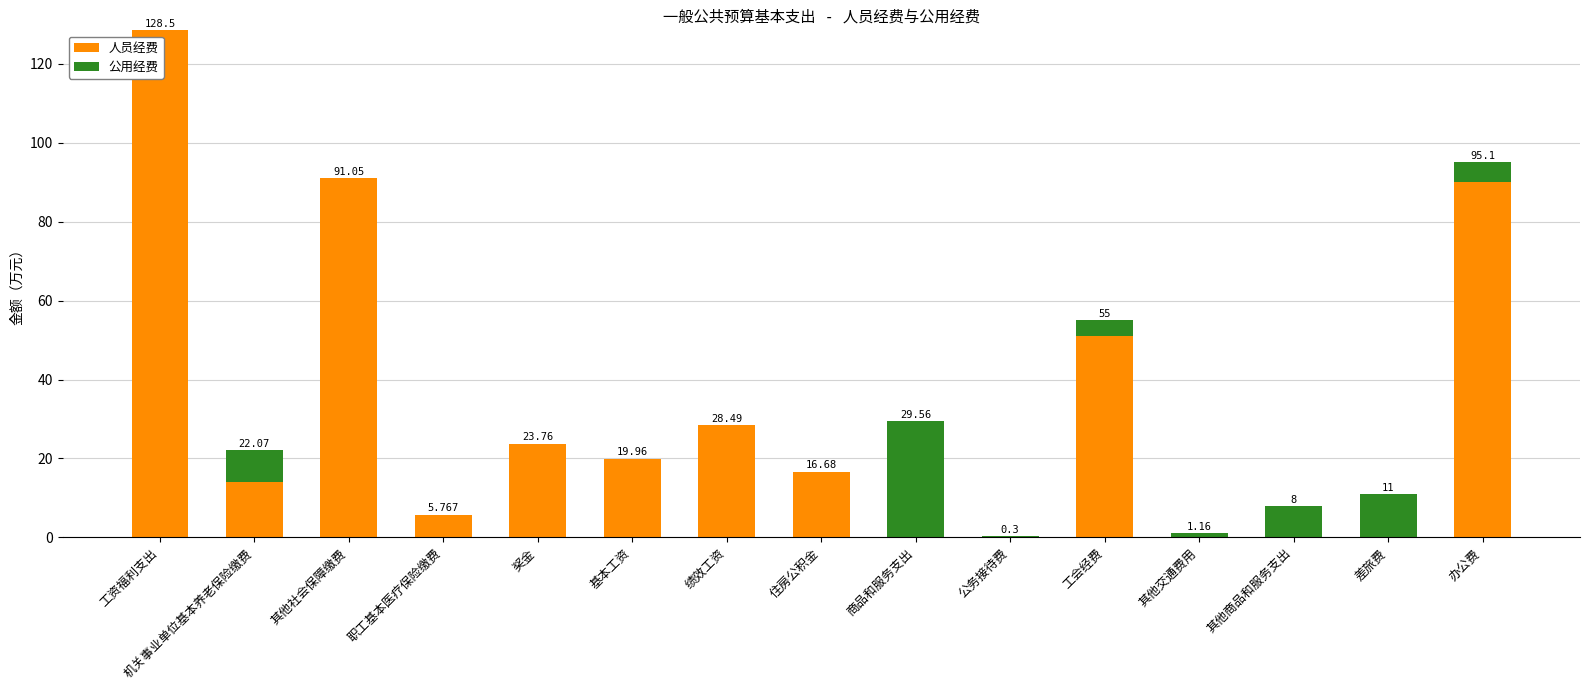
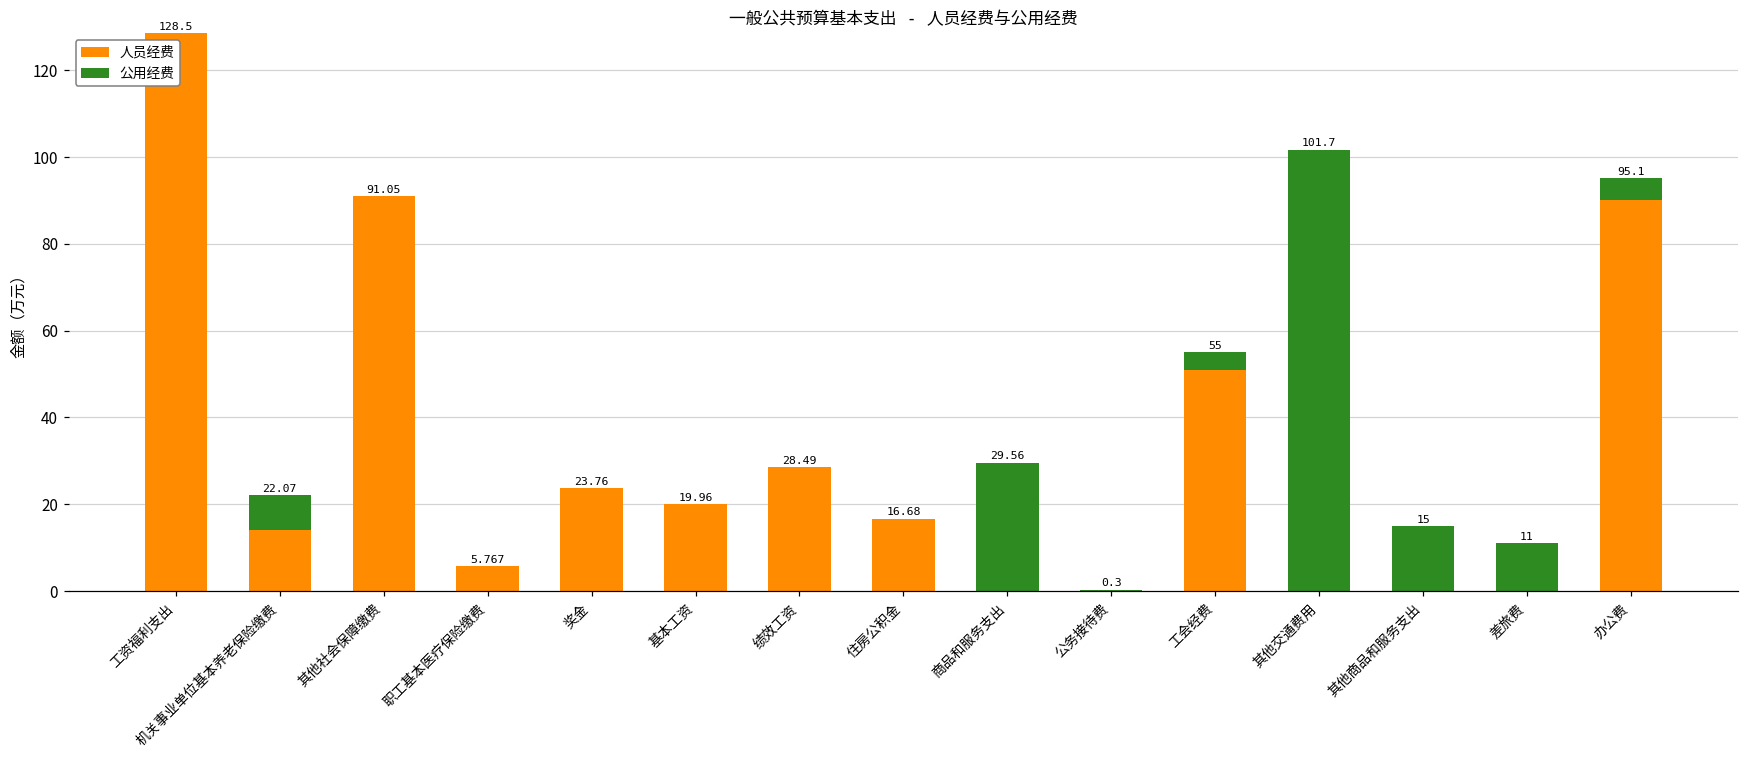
  {
    "人员经费": {
      "工资福利支出": 128.5,
      "其他社会保障缴费": 91.05,
      "职工基本医疗保险缴费": 5.767,
      "奖金": 23.76,
      "基本工资": 19.96,
      "绩效工资": 28.49,
      "住房公积金": 16.68
    },
    "公用经费": {
      "商品和服务支出": 29.56,
      "公务接待费": 0.3,
-     "其他交通费用": 1.16,
-     "其他商品和服务支出": 8,
+     "其他交通费用": 101.7,
+     "其他商品和服务支出": 15,
      "差旅费": 11
    }
  }
